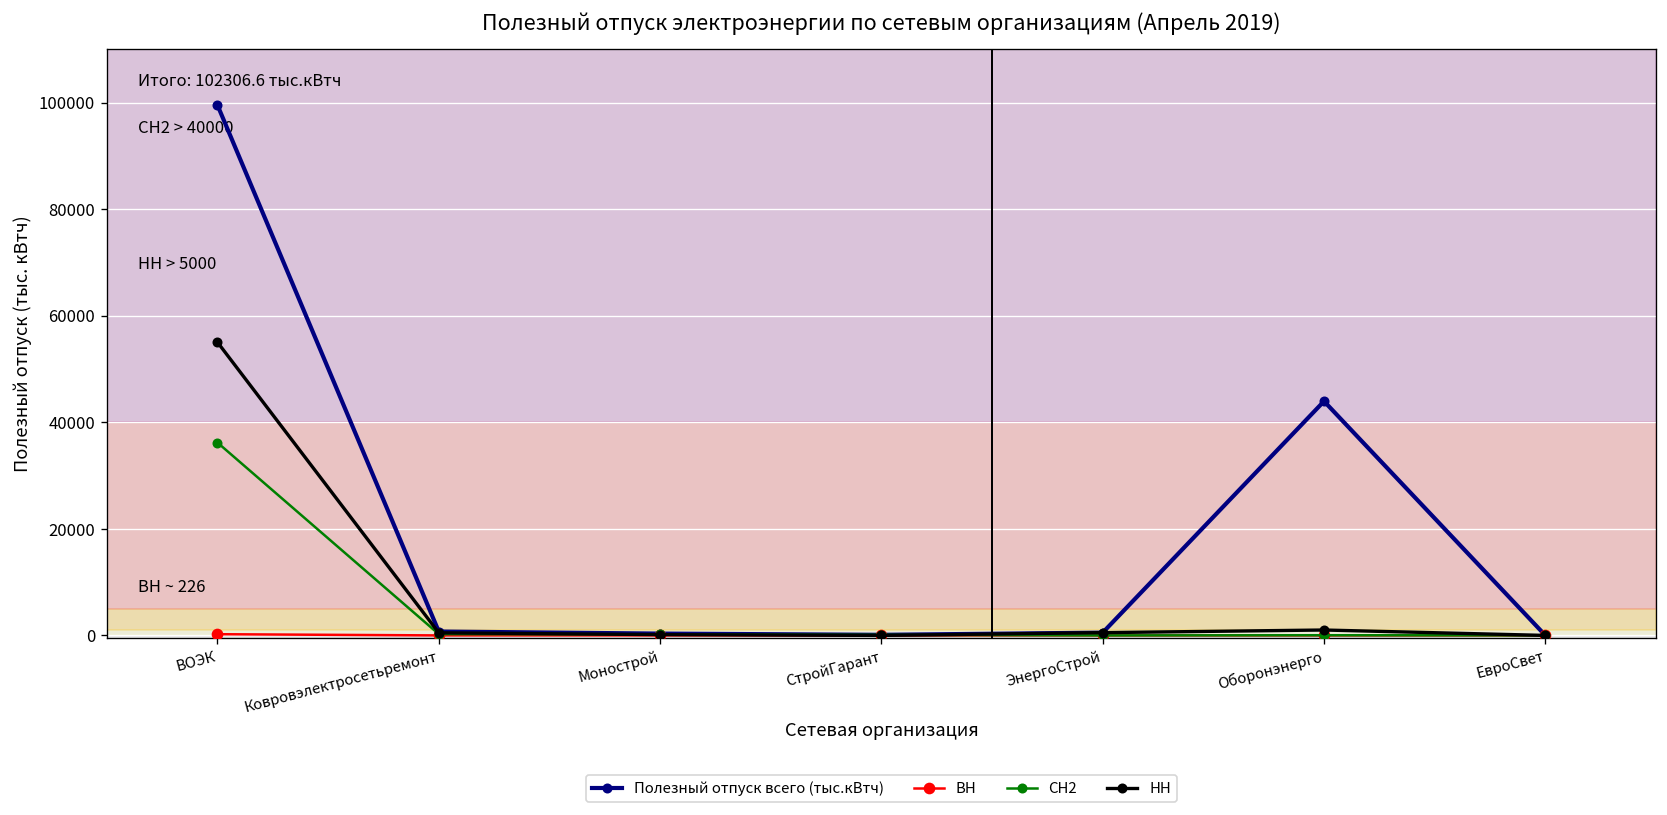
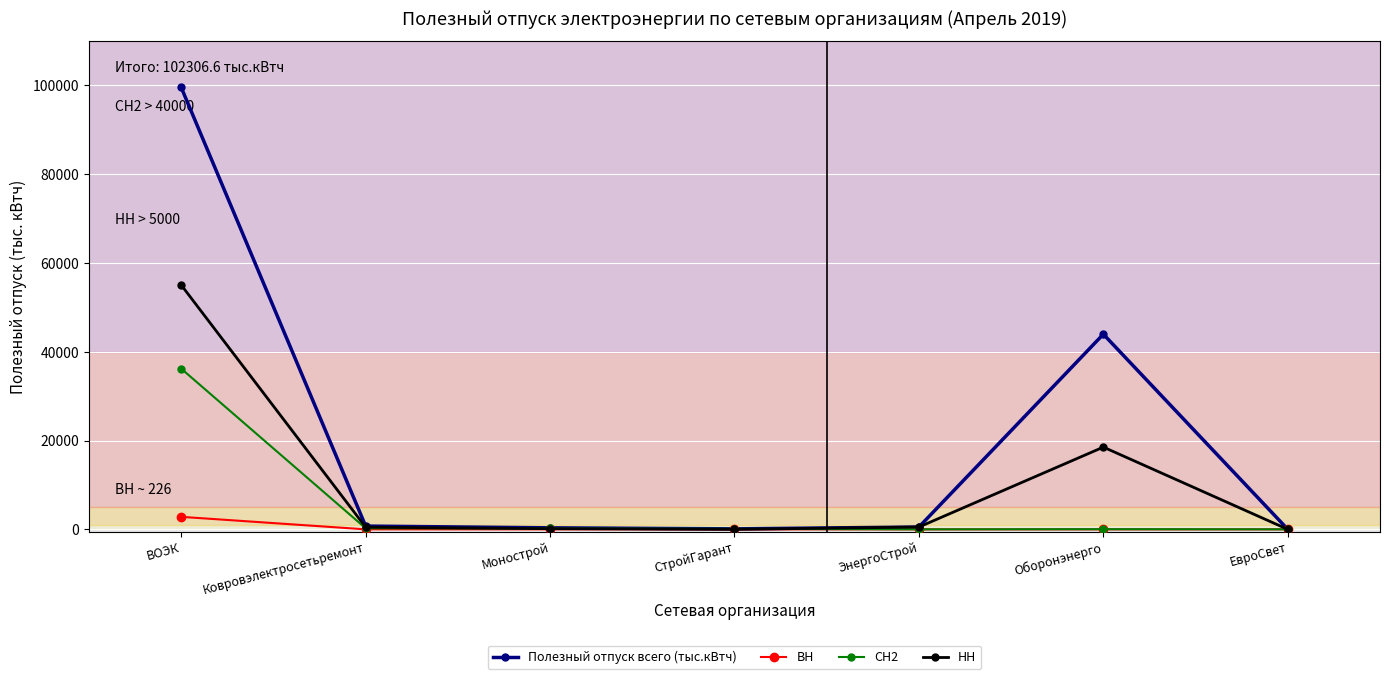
  {
    "Полезный отпуск всего (тыс.кВтч)": {
      "Оборонэнерго": 44000
    },
    "ВН": {
-     "ВОЭК": 0
+     "ВОЭК": 3000
    },
    "СН2": {
      "ВОЭК": 36000
    },
    "НН": {
      "ВОЭК": 55000,
-     "Оборонэнерго": 1000
+     "Оборонэнерго": 19000
    }
  }
